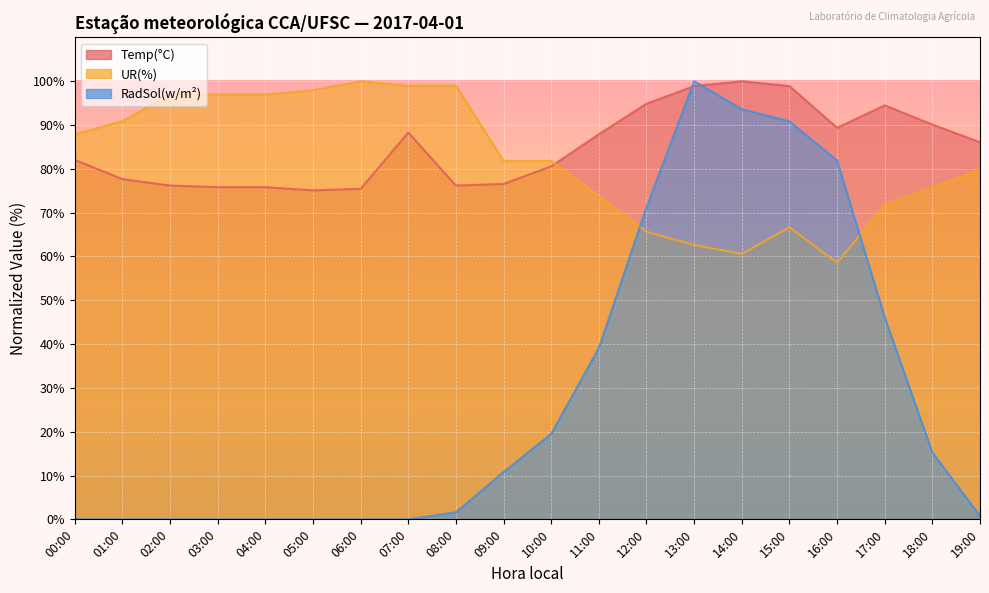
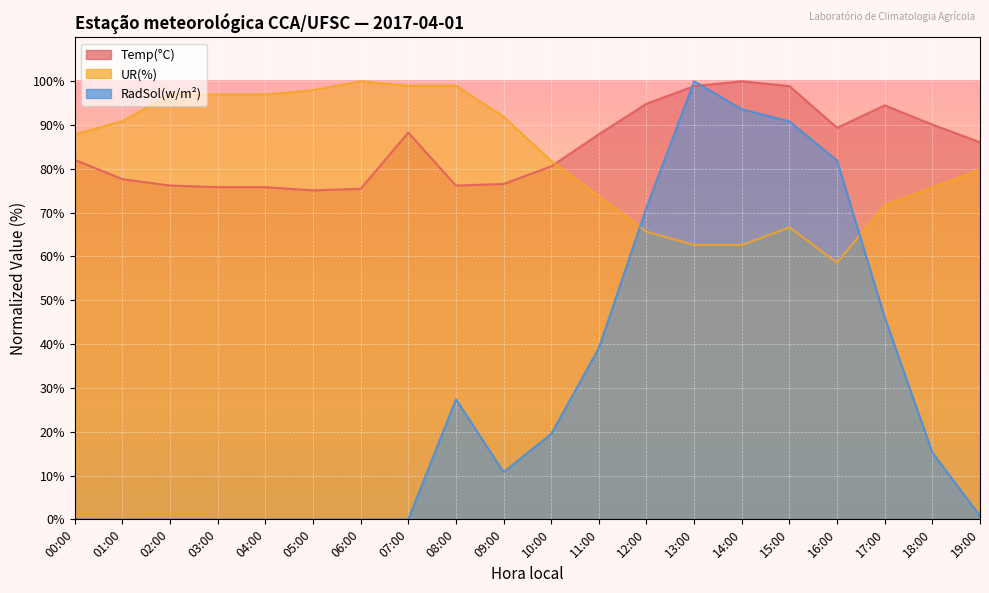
  {
    "Temp(°C)": {
      "00:00": "82%",
      "01:00": "78%",
      "02:00": "76%",
      "03:00": "76%",
      "04:00": "76%",
      "05:00": "75%",
      "06:00": "75%",
      "07:00": "88%",
      "08:00": "76%",
      "09:00": "77%",
      "10:00": "81%",
      "11:00": "88%",
      "12:00": "95%",
      "13:00": "99%",
      "14:00": "100%",
      "15:00": "99%",
      "16:00": "89%",
      "17:00": "95%",
      "18:00": "90%",
      "19:00": "86%"
    },
    "UR(%)": {
      "00:00": "88%",
      "01:00": "91%",
      "03:00": "97%",
      "04:00": "97%",
      "05:00": "98%",
      "06:00": "100%",
      "07:00": "99%",
      "08:00": "99%",
-     "09:00": "82%",
+     "09:00": "92%",
      "10:00": "82%",
      "11:00": "74%",
      "12:00": "66%",
      "13:00": "63%",
-     "14:00": "61%",
+     "14:00": "63%",
      "15:00": "67%",
      "16:00": "59%",
      "17:00": "72%",
      "18:00": "76%",
      "19:00": "80%"
    },
    "RadSol(w/m²)": {
      "00:00": "0%",
      "01:00": "0%",
      "02:00": "0%",
      "03:00": "0%",
      "04:00": "0%",
      "05:00": "0%",
      "06:00": "0%",
      "07:00": "0%",
-     "08:00": "2%",
+     "08:00": "27%",
      "09:00": "11%",
      "10:00": "20%",
      "11:00": "39%",
      "12:00": "71%",
      "13:00": "100%",
      "14:00": "94%",
      "15:00": "91%",
      "16:00": "82%",
      "17:00": "46%",
      "18:00": "15%",
      "19:00": "1%"
    }
  }
